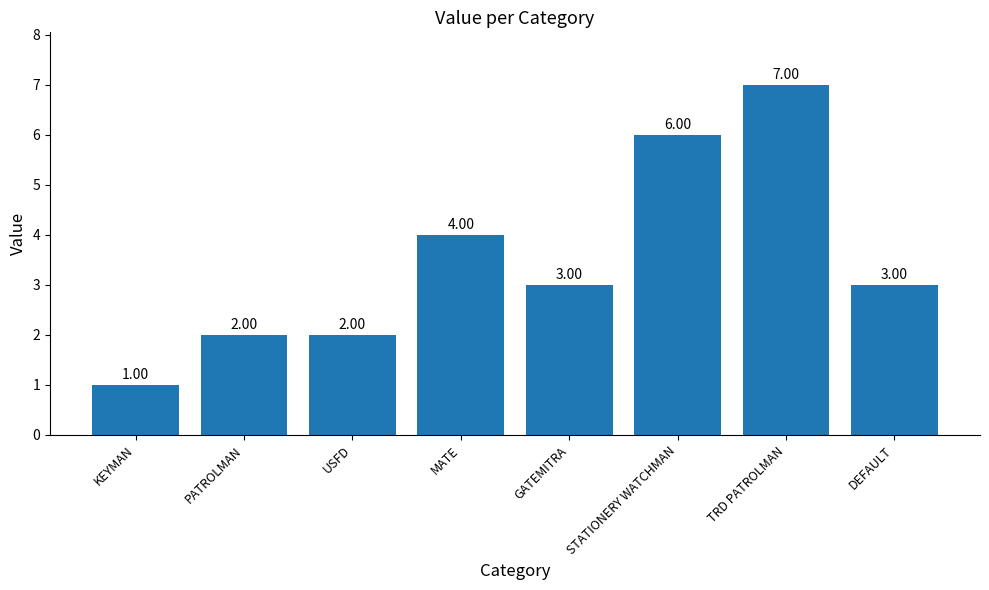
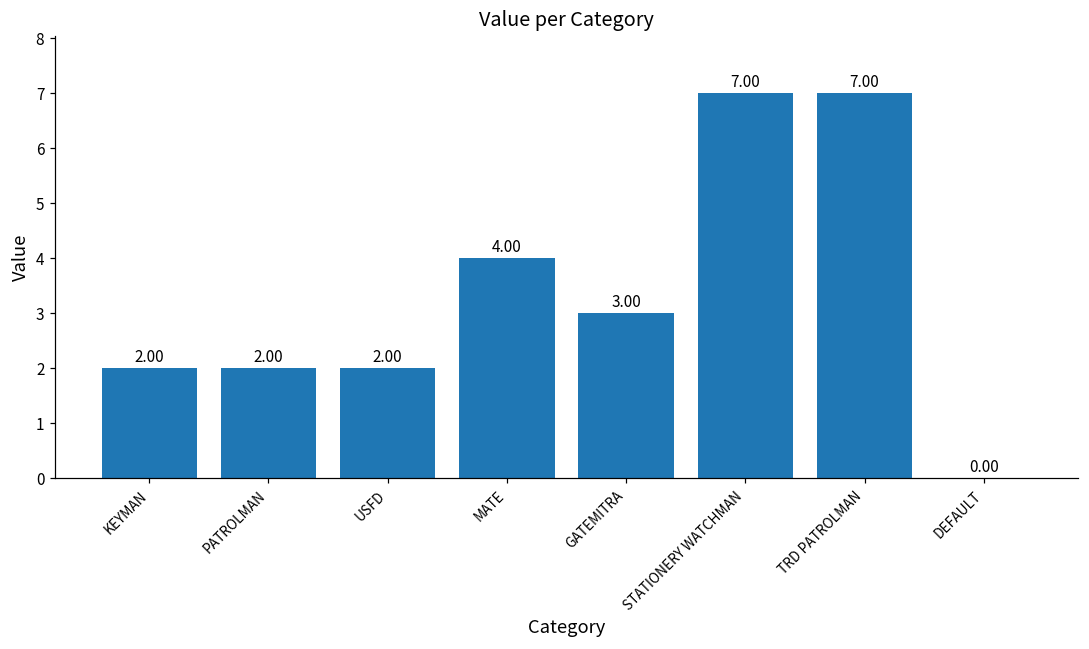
  {
-   "KEYMAN": 1.00,
+   "KEYMAN": 2.00,
    "PATROLMAN": 2.00,
    "USFD": 2.00,
    "MATE": 4.00,
    "GATEMITRA": 3.00,
-   "STATIONERY WATCHMAN": 6.00,
+   "STATIONERY WATCHMAN": 7.00,
    "TRD PATROLMAN": 7.00,
-   "DEFAULT": 3.00
+   "DEFAULT": 0.00
  }
